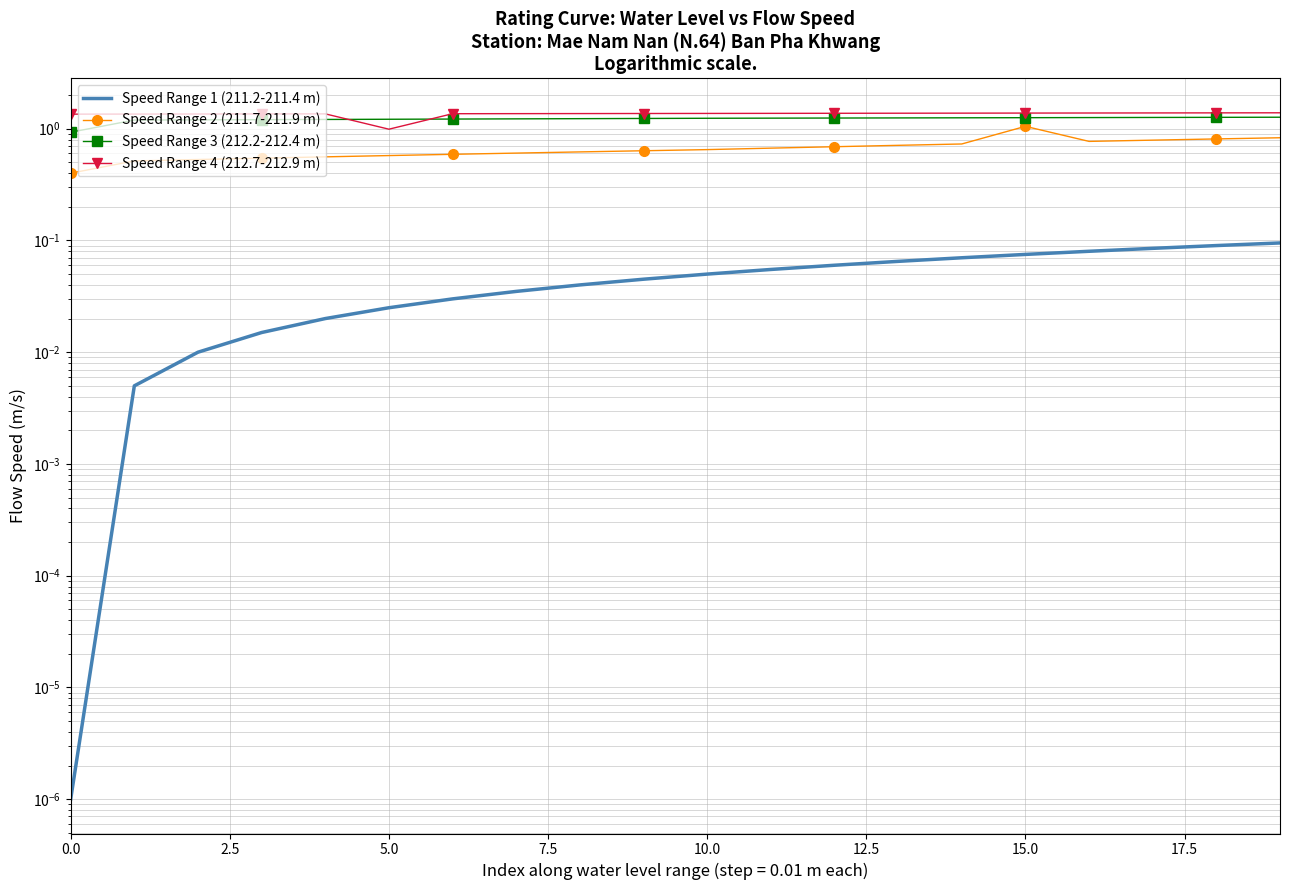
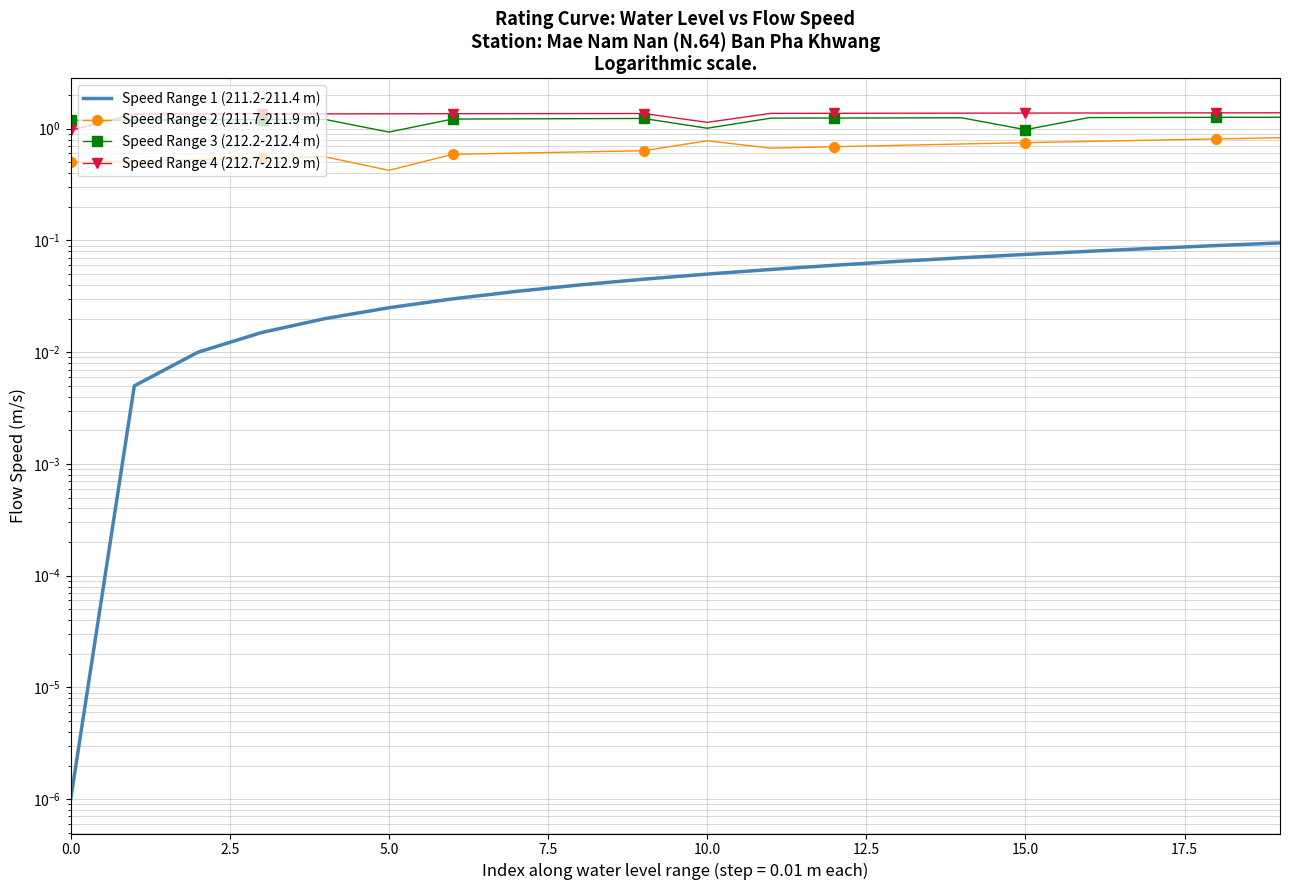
  {
    "Speed Range 1 (211.2-211.4 m)": {
      "0.0": 0.0000010,
      "5.0": 0.025,
      "10.0": 0.05,
      "15.0": 0.08
    },
    "Speed Range 2 (211.7-211.9 m)": {
-     "0.0": 0.4,
-     "5.0": 0.6,
-     "10.0": 0.7,
-     "15.0": 1.1
+     "0.0": 0.5,
+     "5.0": 0.42,
+     "10.0": 0.8,
+     "15.0": 0.8
    },
    "Speed Range 3 (212.2-212.4 m)": {
-     "0.0": 0.9,
-     "5.0": 1.2,
-     "10.0": 1.2,
-     "15.0": 1.3
+     "0.0": 1.2,
+     "5.0": 0.9,
+     "10.0": 1.0,
+     "15.0": 1.0
    },
    "Speed Range 4 (212.7-212.9 m)": {
-     "0.0": 1.4,
-     "5.0": 1.0,
-     "10.0": 1.4,
+     "0.0": 1.0,
+     "5.0": 1.4,
+     "10.0": 1.1,
      "15.0": 1.4
    }
  }
